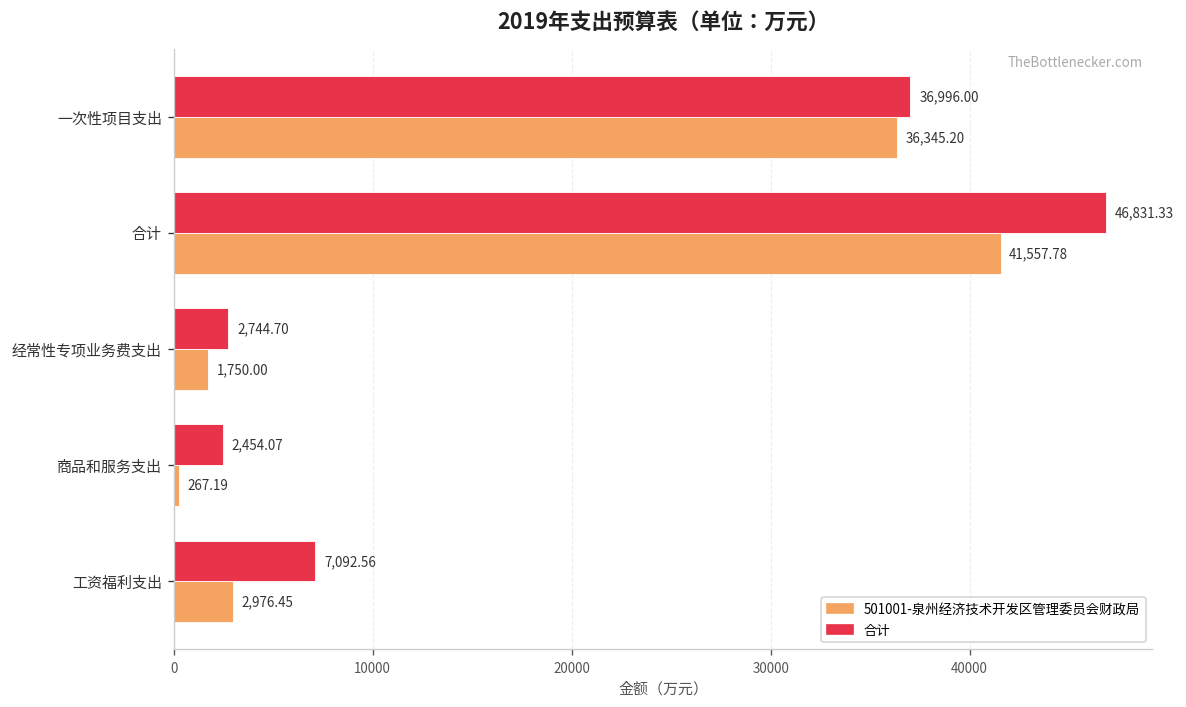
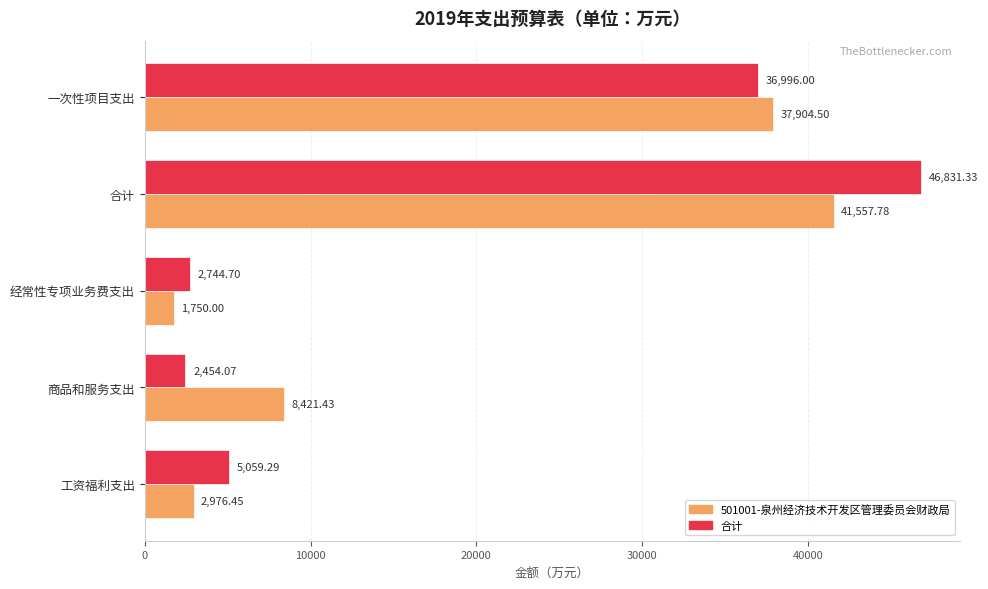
  {
    "501001-泉州经济技术开发区管理委员会财政局": {
-     "一次性项目支出": "36,345.20",
+     "一次性项目支出": "37,904.50",
      "合计": "41,557.78",
      "经常性专项业务费支出": "1,750.00",
-     "商品和服务支出": "267.19",
+     "商品和服务支出": "8,421.43",
      "工资福利支出": "2,976.45"
    },
    "合计": {
      "一次性项目支出": "36,996.00",
      "合计": "46,831.33",
      "经常性专项业务费支出": "2,744.70",
      "商品和服务支出": "2,454.07",
-     "工资福利支出": "7,092.56"
+     "工资福利支出": "5,059.29"
    }
  }
